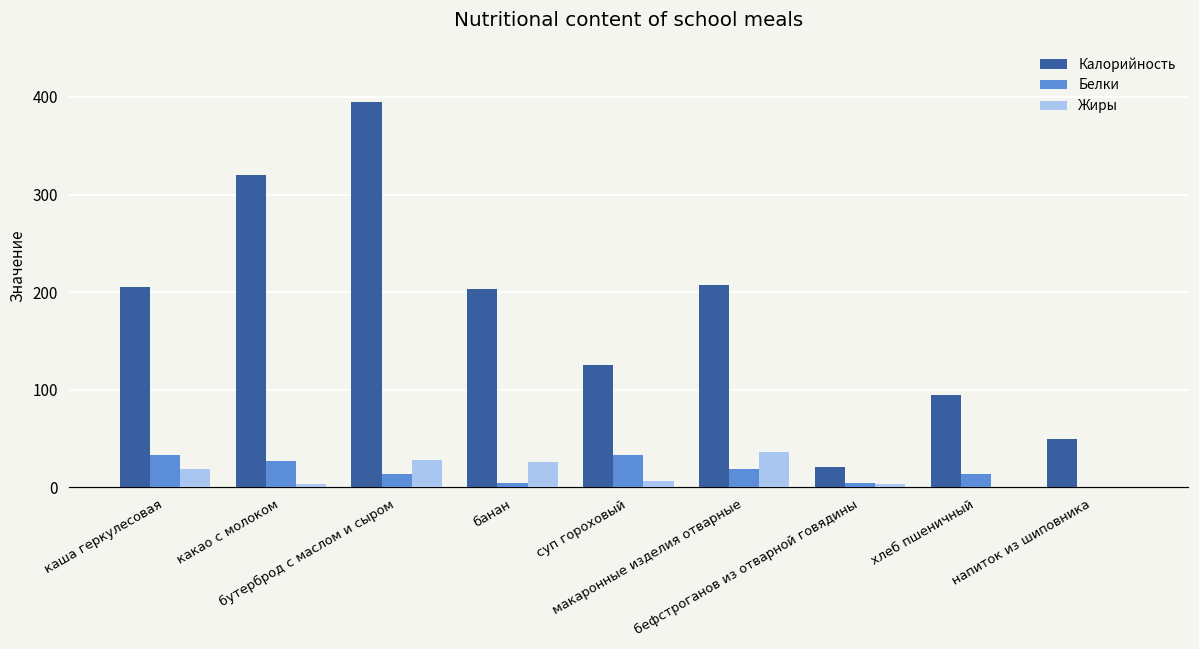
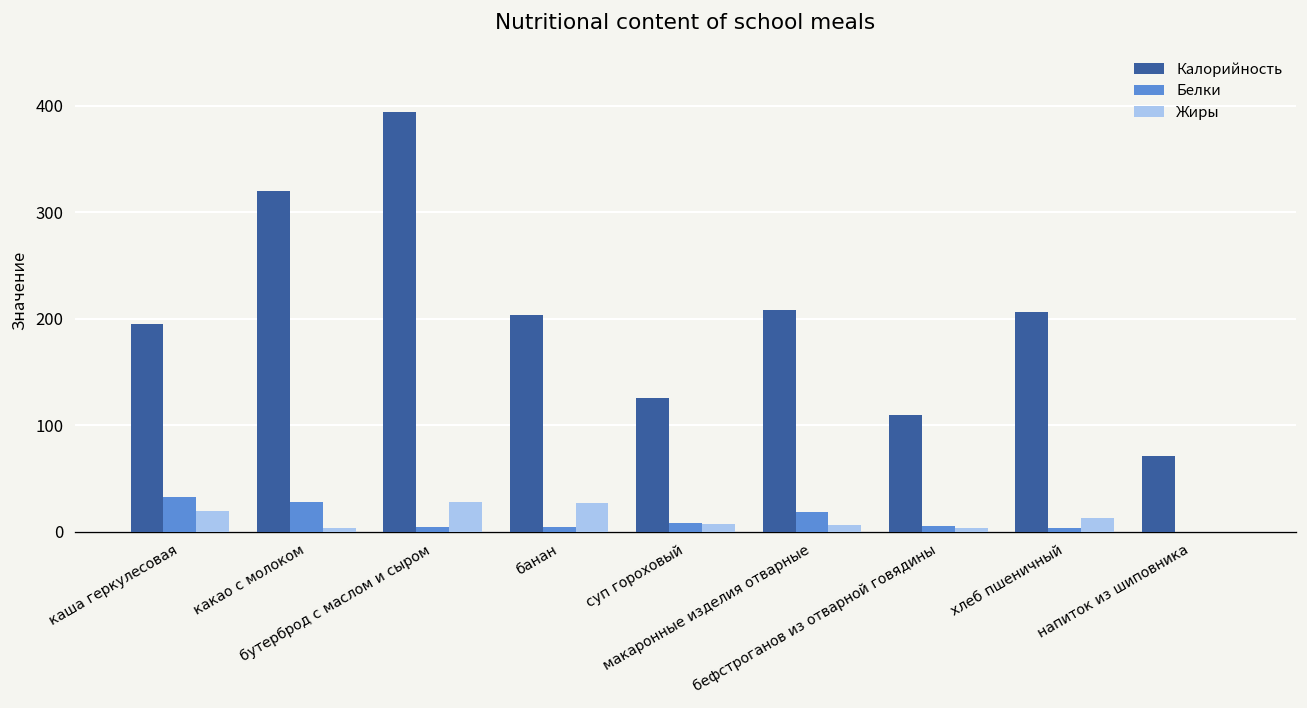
  {
    "Калорийность": {
-     "каша геркулесовая": 210,
+     "каша геркулесовая": 200,
      "какао с молоком": 320,
      "бутерброд с маслом и сыром": 390,
      "банан": 200,
      "суп гороховый": 130,
      "макаронные изделия отварные": 210,
-     "бефстроганов из отварной говядины": 20,
-     "хлеб пшеничный": 100,
-     "напиток из шиповника": 50
+     "бефстроганов из отварной говядины": 110,
+     "хлеб пшеничный": 210,
+     "напиток из шиповника": 70
    },
    "Белки": {
      "каша геркулесовая": 30,
      "какао с молоком": 30,
-     "бутерброд с маслом и сыром": 10,
+     "бутерброд с маслом и сыром": 0,
      "банан": 0,
-     "суп гороховый": 30,
+     "суп гороховый": 10,
      "макаронные изделия отварные": 20,
      "бефстроганов из отварной говядины": 0,
-     "хлеб пшеничный": 10
+     "хлеб пшеничный": 0
    },
    "Жиры": {
      "каша геркулесовая": 20,
      "какао с молоком": 0,
      "бутерброд с маслом и сыром": 30,
      "банан": 30,
      "суп гороховый": 10,
-     "макаронные изделия отварные": 40,
+     "макаронные изделия отварные": 10,
      "бефстроганов из отварной говядины": 0,
-     "хлеб пшеничный": 0,
+     "хлеб пшеничный": 10,
      "напиток из шиповника": 0
    }
  }
